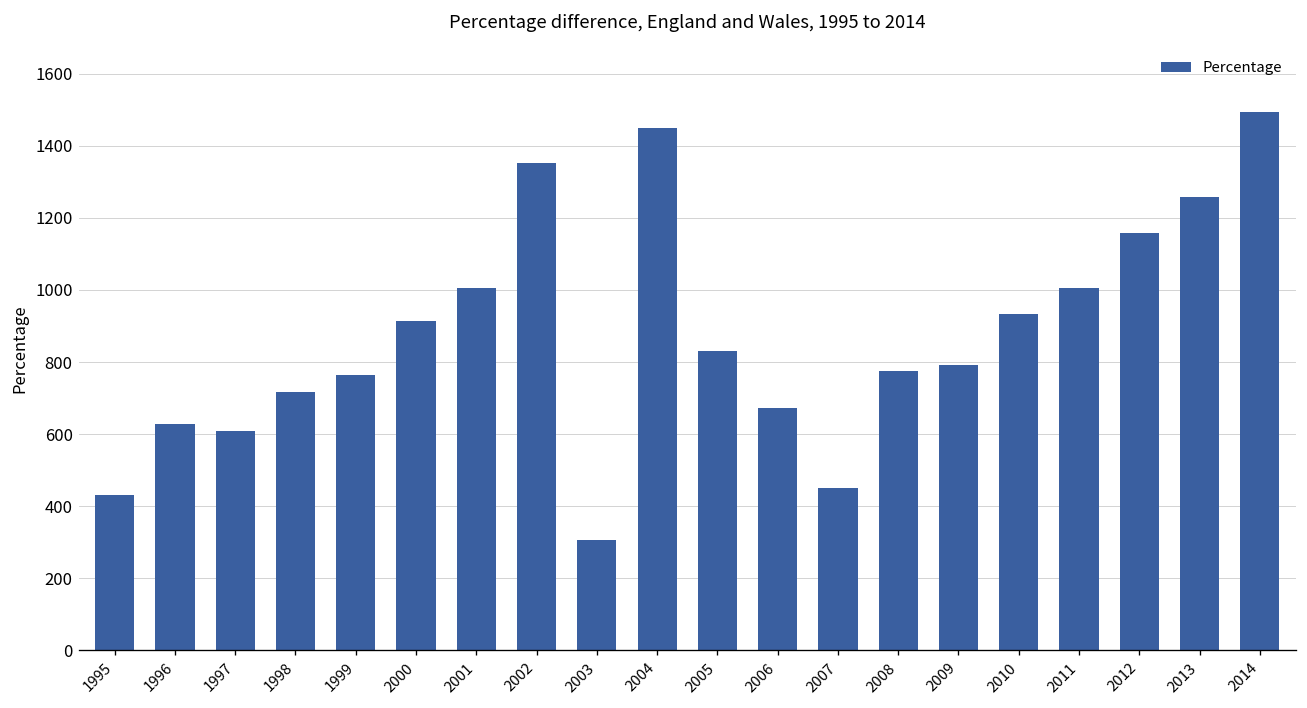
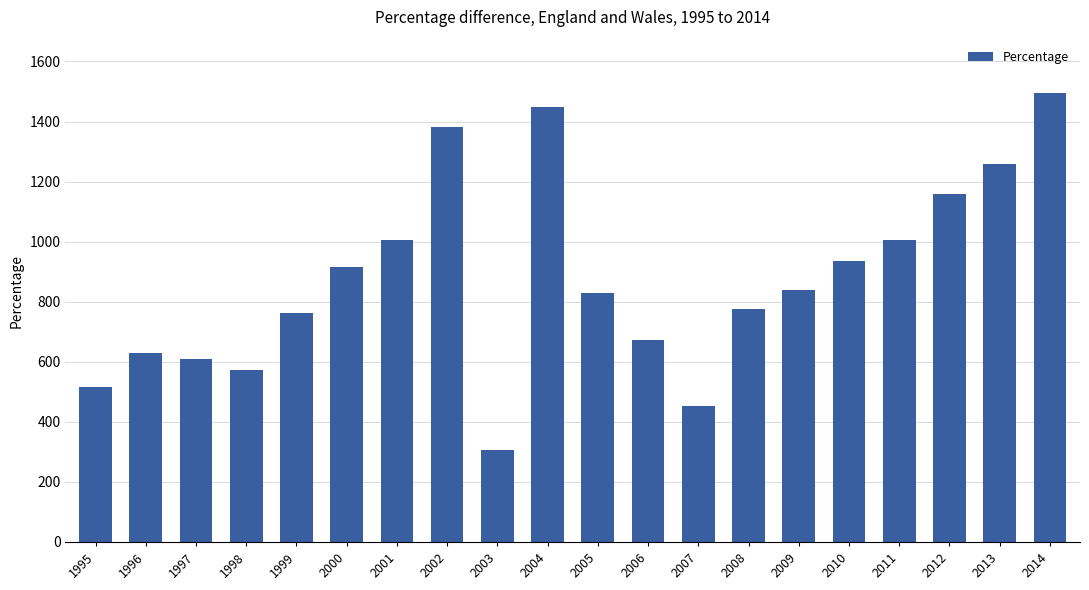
  {
-   "1995": 430,
+   "1995": 520,
    "1996": 630,
    "1997": 610,
-   "1998": 720,
+   "1998": 570,
    "1999": 760,
    "2000": 910,
    "2001": 1010,
-   "2002": 1350,
+   "2002": 1380,
    "2003": 310,
    "2004": 1450,
    "2005": 830,
    "2006": 670,
    "2007": 450,
    "2008": 780,
-   "2009": 790,
+   "2009": 840,
    "2010": 930,
    "2011": 1000,
    "2012": 1160,
    "2013": 1260,
    "2014": 1490
  }
